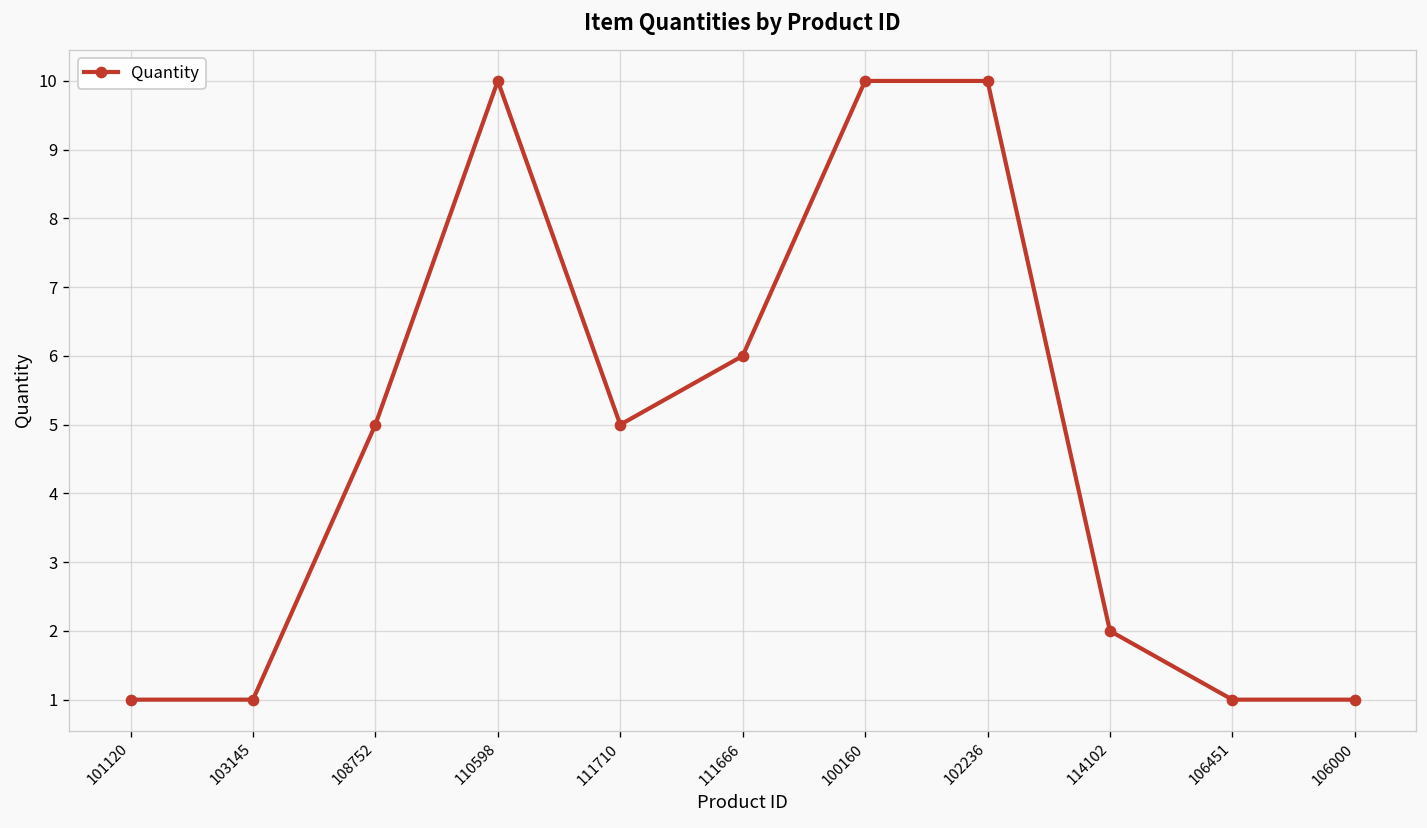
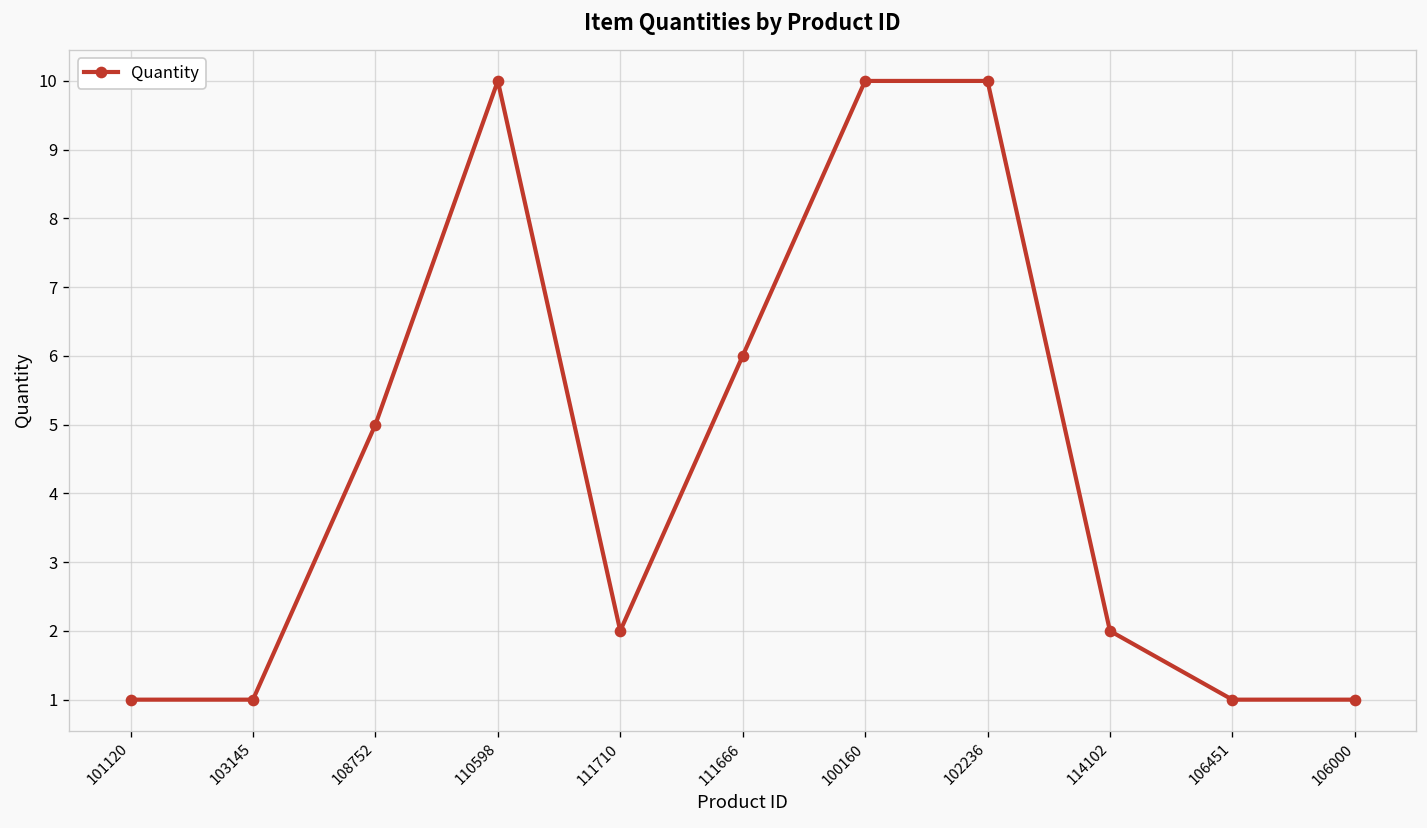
  {
    "101120": 1,
    "103145": 1,
    "108752": 5,
    "110598": 10,
-   "111710": 5,
+   "111710": 2,
    "111666": 6,
    "100160": 10,
    "102236": 10,
    "114102": 2,
    "106451": 1,
    "106000": 1
  }
